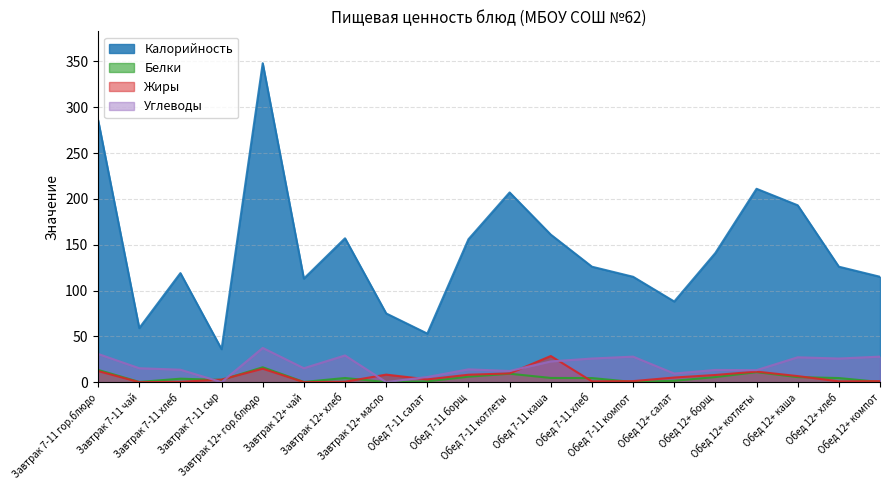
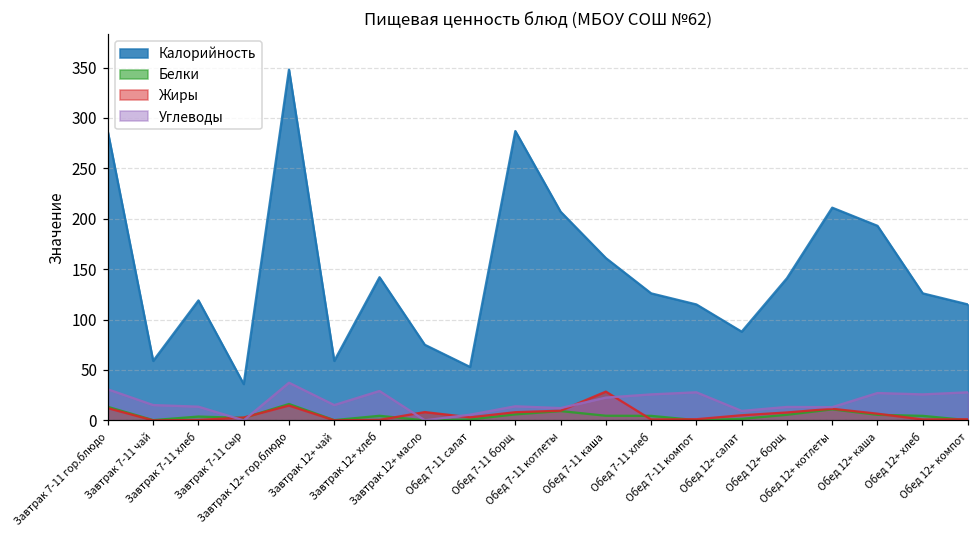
  {
    "Калорийность": {
      "Завтрак 7-11 гор.блюдо": 290,
      "Завтрак 7-11 чай": 60,
      "Завтрак 7-11 хлеб": 120,
      "Завтрак 7-11 сыр": 40,
      "Завтрак 12+ гор.блюдо": 350,
-     "Завтрак 12+ чай": 110,
-     "Завтрак 12+ хлеб": 160,
+     "Завтрак 12+ чай": 60,
+     "Завтрак 12+ хлеб": 140,
      "Завтрак 12+ масло": 80,
      "Обед 7-11 салат": 50,
-     "Обед 7-11 борщ": 160,
+     "Обед 7-11 борщ": 290,
      "Обед 7-11 котлеты": 210,
      "Обед 7-11 каша": 160,
      "Обед 7-11 хлеб": 130,
      "Обед 7-11 компот": 120,
      "Обед 12+ салат": 90,
      "Обед 12+ борщ": 140,
      "Обед 12+ котлеты": 210,
      "Обед 12+ каша": 190,
      "Обед 12+ хлеб": 130,
      "Обед 12+ компот": 120
    },
    "Белки": {
      "Завтрак 7-11 хлеб": 0,
      "Завтрак 12+ хлеб": 0,
      "Обед 7-11 каша": 0,
      "Обед 7-11 хлеб": 0,
      "Обед 12+ салат": 0,
      "Обед 12+ хлеб": 0
    },
    "Жиры": {
      "Завтрак 7-11 хлеб": 0,
      "Завтрак 12+ хлеб": 0,
      "Завтрак 12+ масло": 10,
      "Обед 7-11 каша": 30,
      "Обед 7-11 хлеб": 0,
      "Обед 12+ салат": 10,
      "Обед 12+ хлеб": 0
    },
    "Углеводы": {
      "Завтрак 7-11 гор.блюдо": 30,
      "Завтрак 7-11 чай": 20,
      "Завтрак 7-11 хлеб": 10,
      "Завтрак 12+ гор.блюдо": 40,
      "Завтрак 12+ чай": 20,
      "Завтрак 12+ хлеб": 30,
      "Обед 7-11 борщ": 10,
      "Обед 7-11 каша": 20,
      "Обед 7-11 хлеб": 30,
      "Обед 7-11 компот": 30,
      "Обед 12+ салат": 10,
      "Обед 12+ борщ": 10,
      "Обед 12+ каша": 30,
      "Обед 12+ хлеб": 30,
      "Обед 12+ компот": 30
    }
  }
